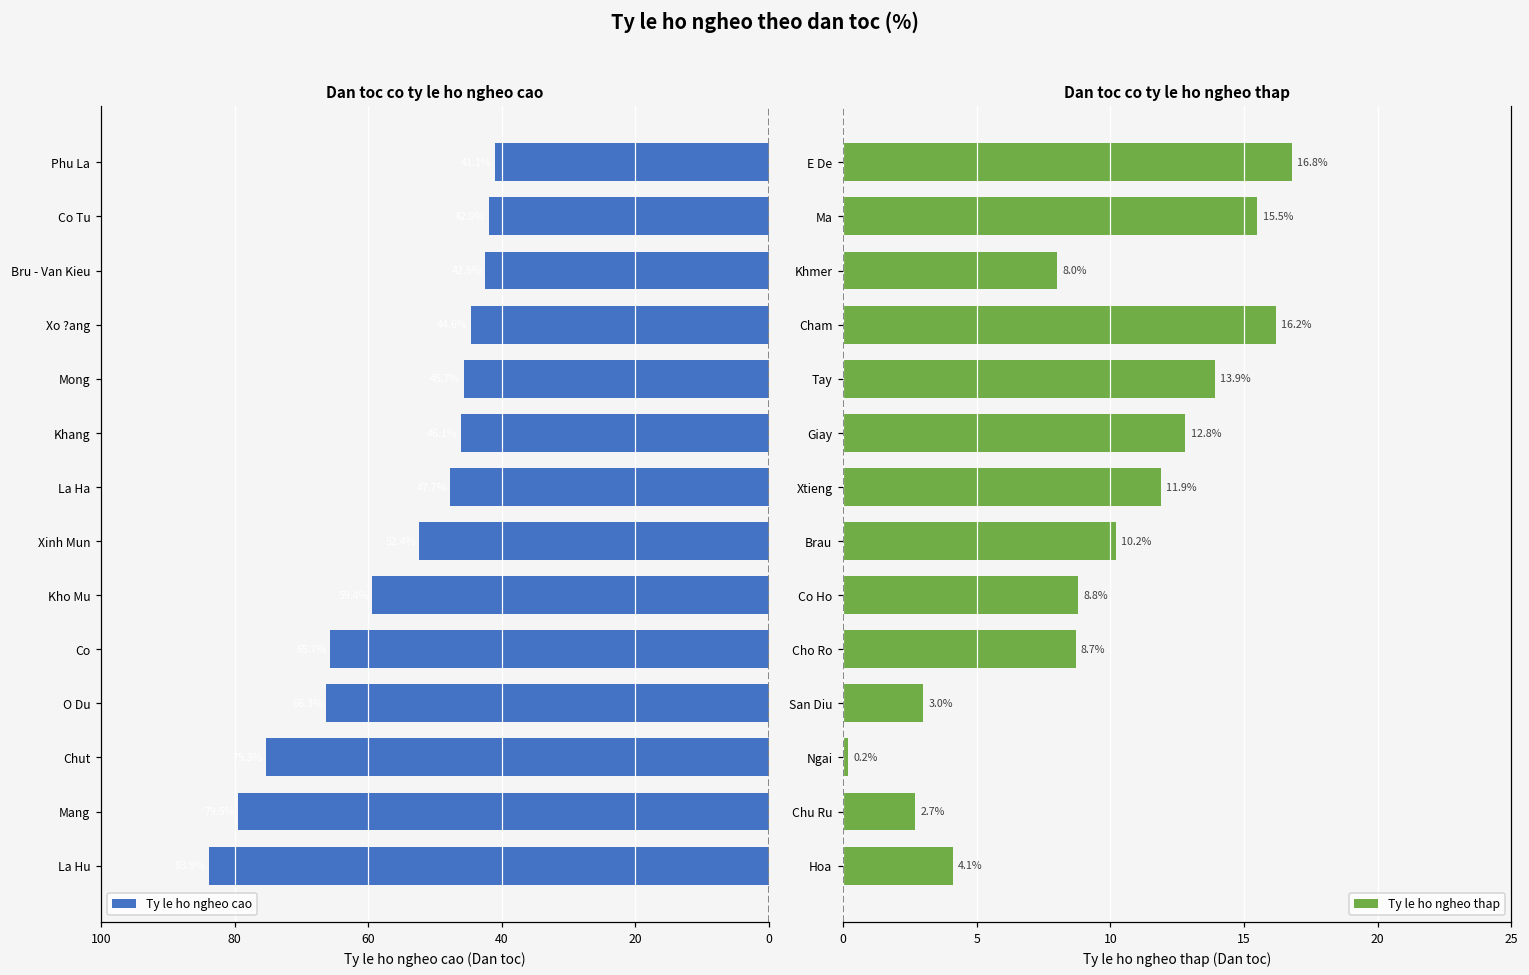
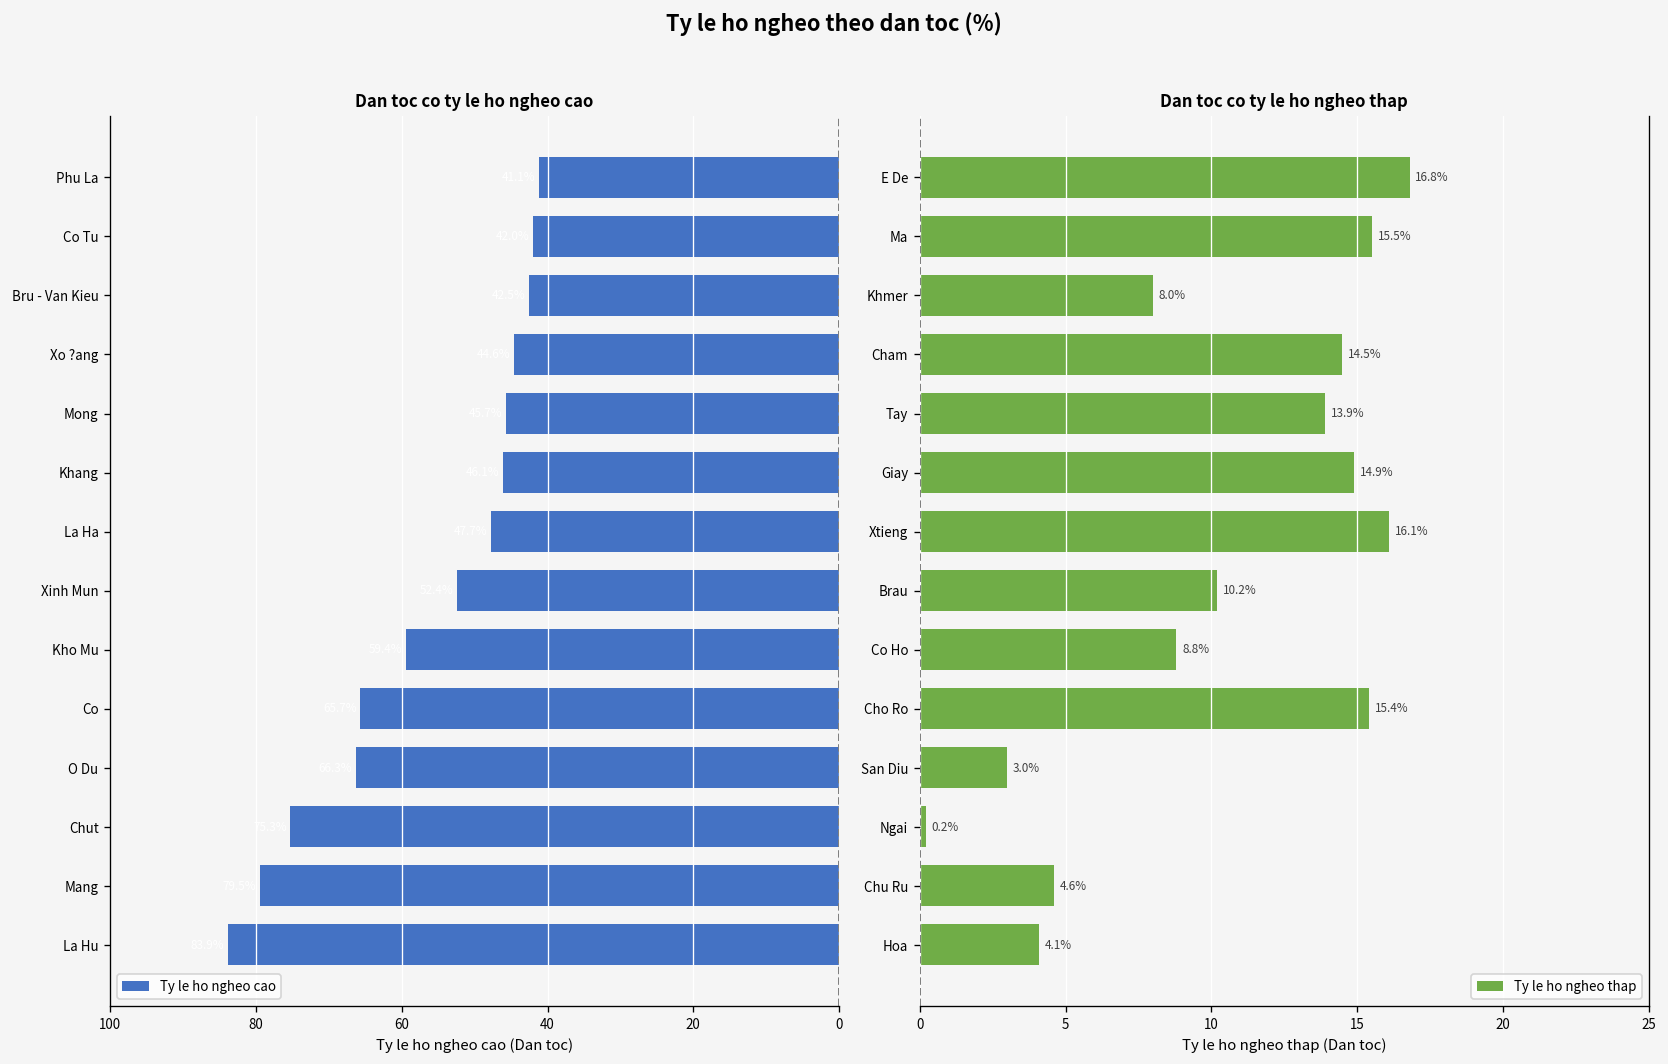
  {
    "Dan toc co ty le ho ngheo thap": {
      "E De": "16.8%",
      "Ma": "15.5%",
      "Khmer": "8.0%",
-     "Cham": "16.2%",
+     "Cham": "14.5%",
      "Tay": "13.9%",
-     "Giay": "12.8%",
-     "Xtieng": "11.9%",
+     "Giay": "14.9%",
+     "Xtieng": "16.1%",
      "Brau": "10.2%",
      "Co Ho": "8.8%",
-     "Cho Ro": "8.7%",
+     "Cho Ro": "15.4%",
      "San Diu": "3.0%",
      "Ngai": "0.2%",
-     "Chu Ru": "2.7%",
+     "Chu Ru": "4.6%",
      "Hoa": "4.1%"
    }
  }
